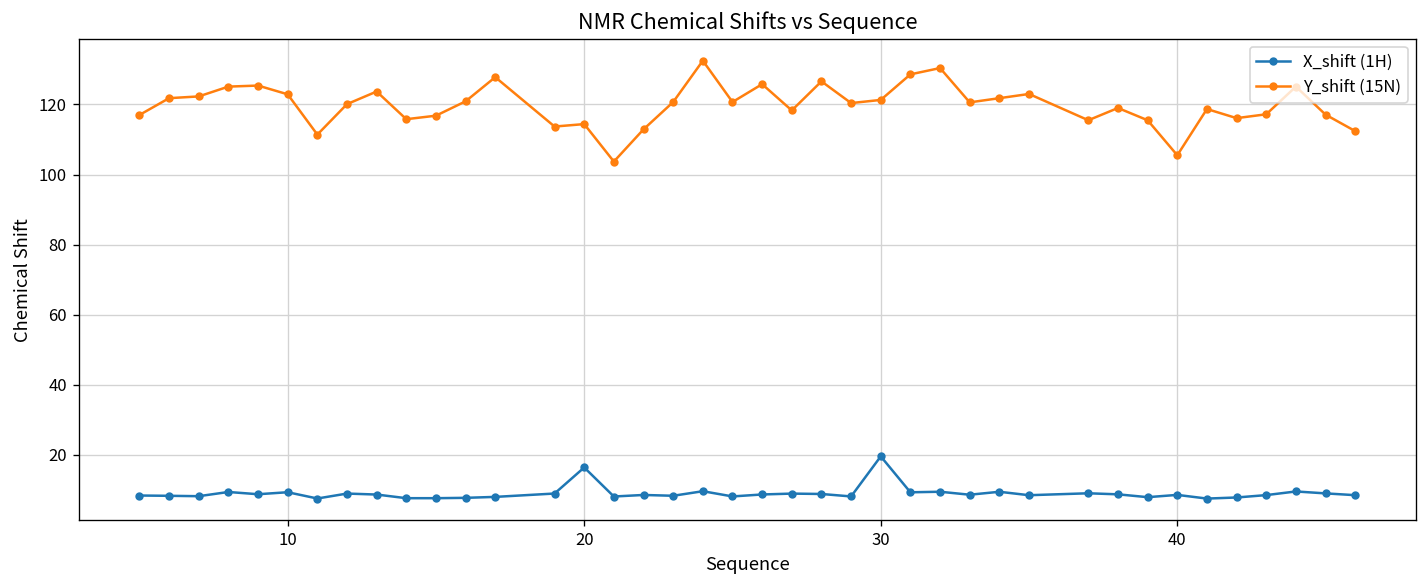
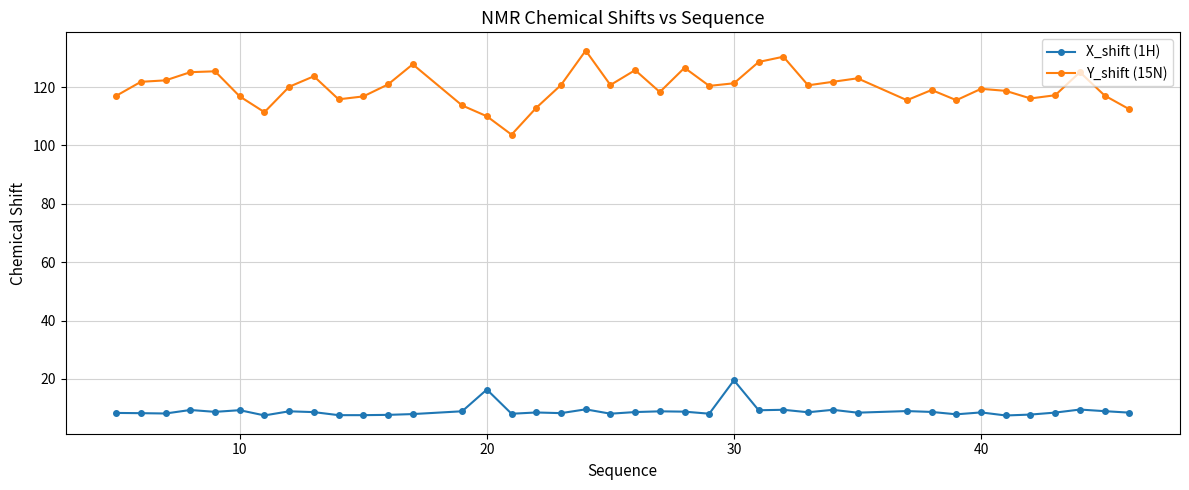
  {
    "X_shift (1H)": {
      "10": 9,
      "20": 16,
      "30": 20,
      "40": 9
    },
    "Y_shift (15N)": {
-     "10": 123,
-     "20": 114,
+     "10": 117,
+     "20": 110,
      "30": 121,
-     "40": 106
+     "40": 119
    }
  }
